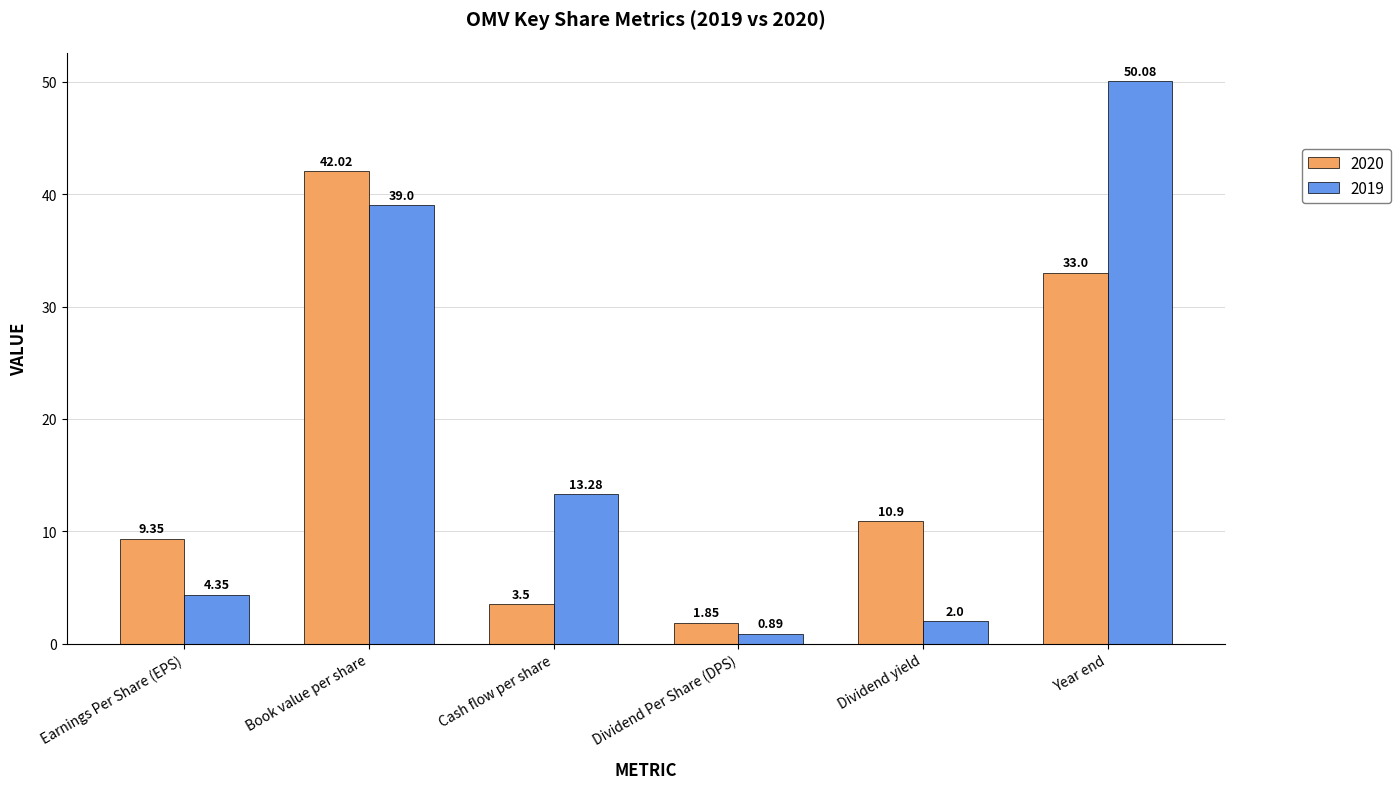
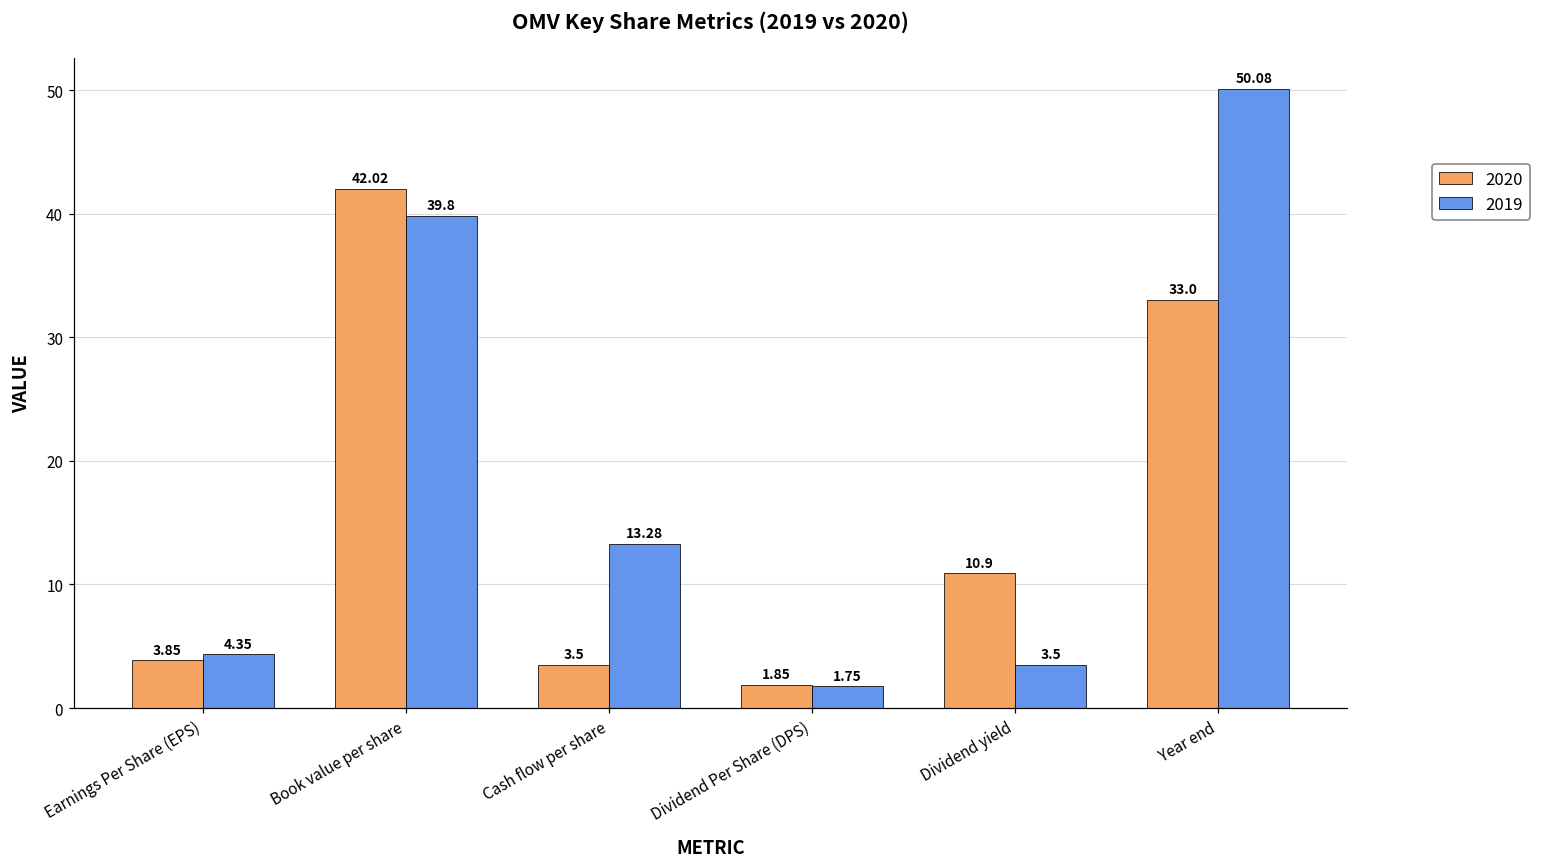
  {
    "2020": {
-     "Earnings Per Share (EPS)": 9.35,
+     "Earnings Per Share (EPS)": 3.85,
      "Book value per share": 42.02,
      "Cash flow per share": 3.5,
      "Dividend Per Share (DPS)": 1.85,
      "Dividend yield": 10.9,
      "Year end": 33.0
    },
    "2019": {
      "Earnings Per Share (EPS)": 4.35,
-     "Book value per share": 39.0,
+     "Book value per share": 39.8,
      "Cash flow per share": 13.28,
-     "Dividend Per Share (DPS)": 0.89,
-     "Dividend yield": 2.0,
+     "Dividend Per Share (DPS)": 1.75,
+     "Dividend yield": 3.5,
      "Year end": 50.08
    }
  }
